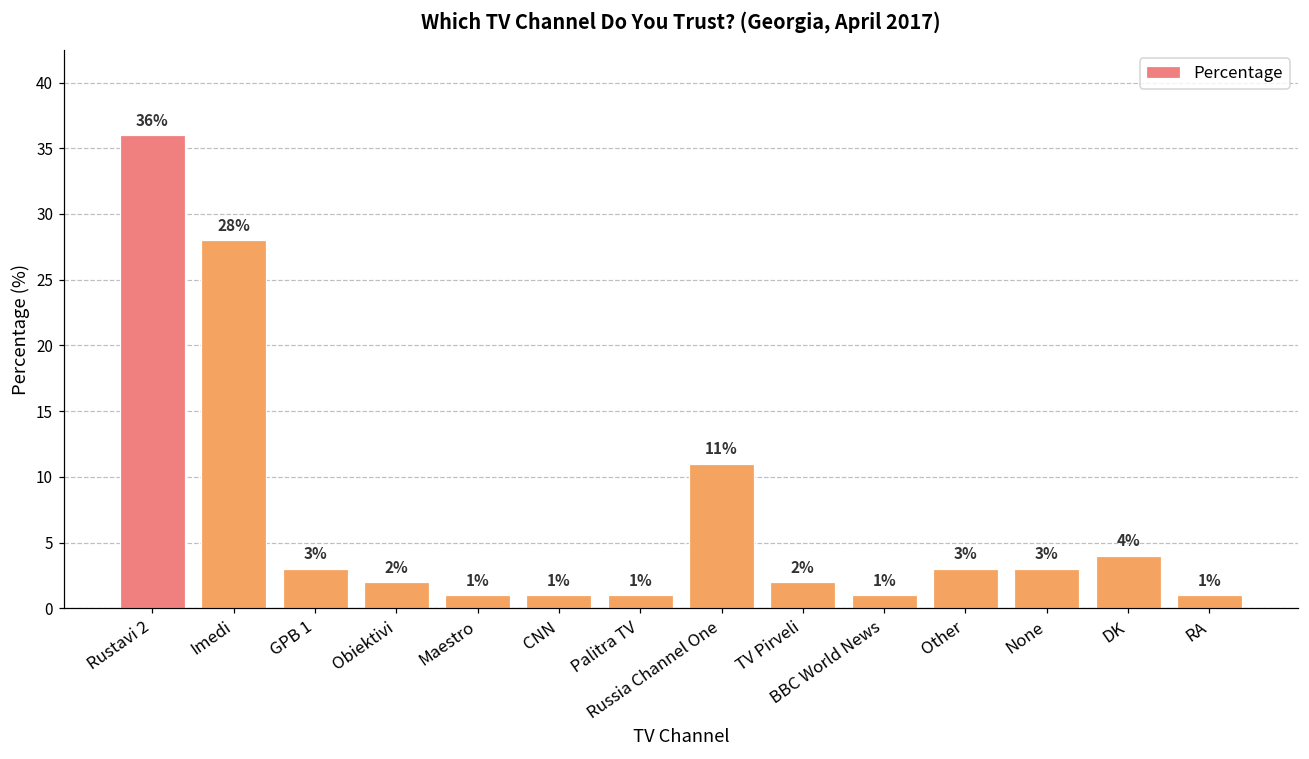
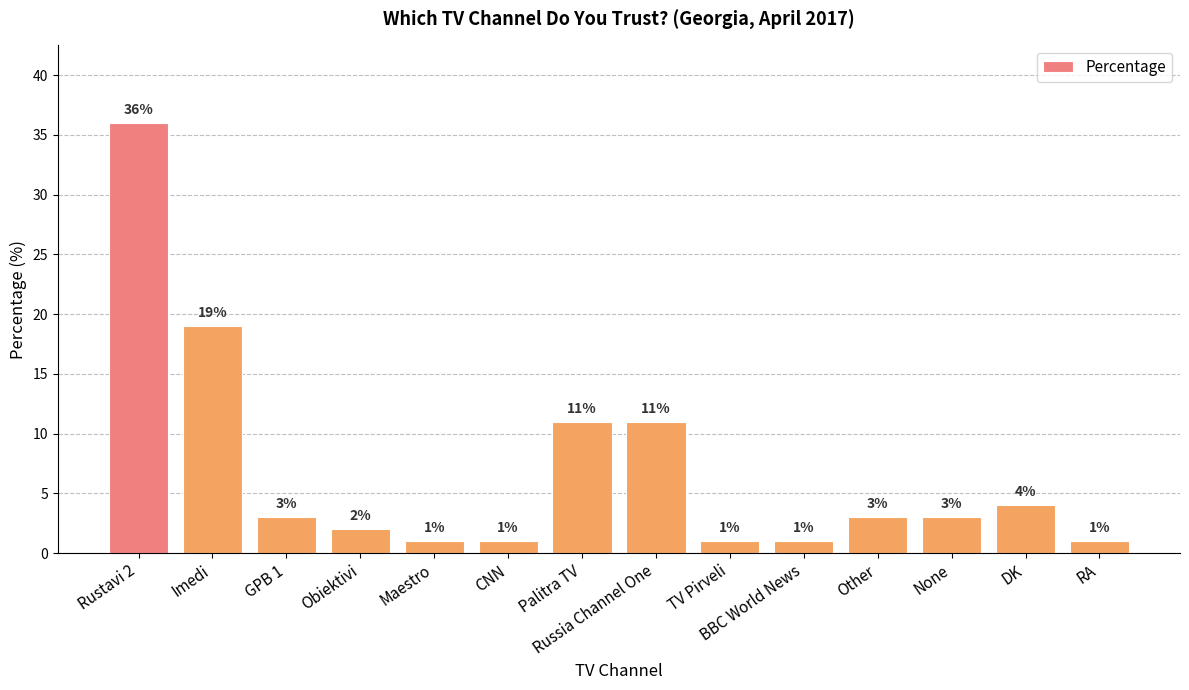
  {
    "Rustavi 2": "36%",
-   "Imedi": "28%",
+   "Imedi": "19%",
    "GPB 1": "3%",
    "Obiektivi": "2%",
    "Maestro": "1%",
    "CNN": "1%",
-   "Palitra TV": "1%",
+   "Palitra TV": "11%",
    "Russia Channel One": "11%",
-   "TV Pirveli": "2%",
+   "TV Pirveli": "1%",
    "BBC World News": "1%",
    "Other": "3%",
    "None": "3%",
    "DK": "4%",
    "RA": "1%"
  }
